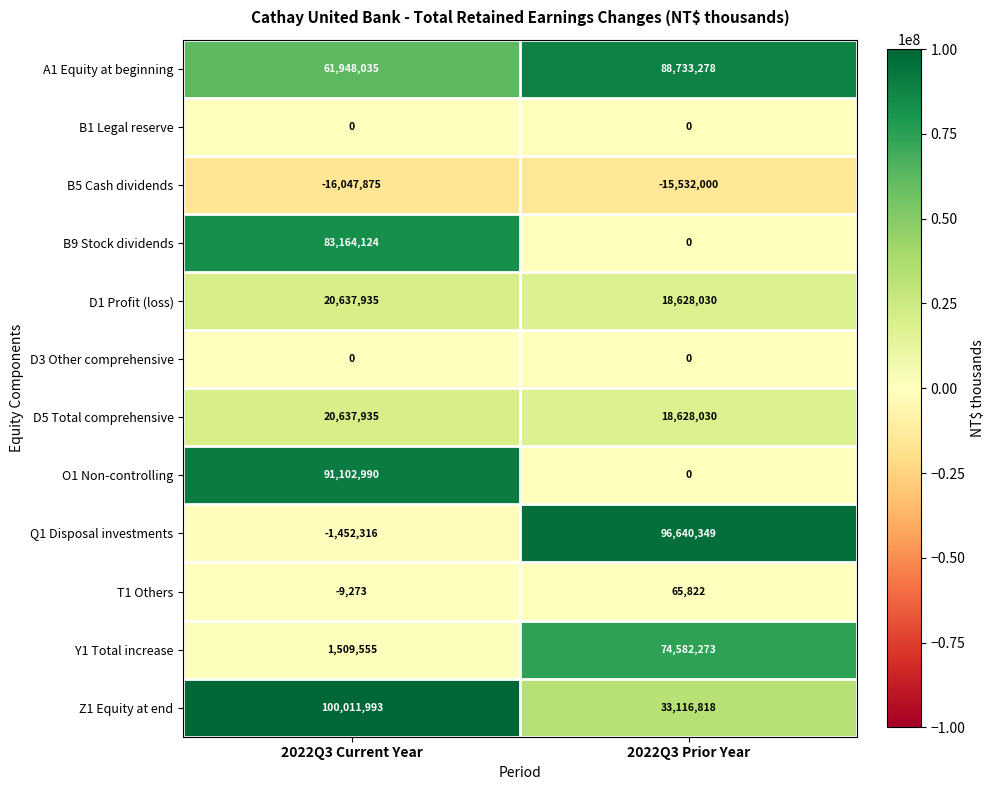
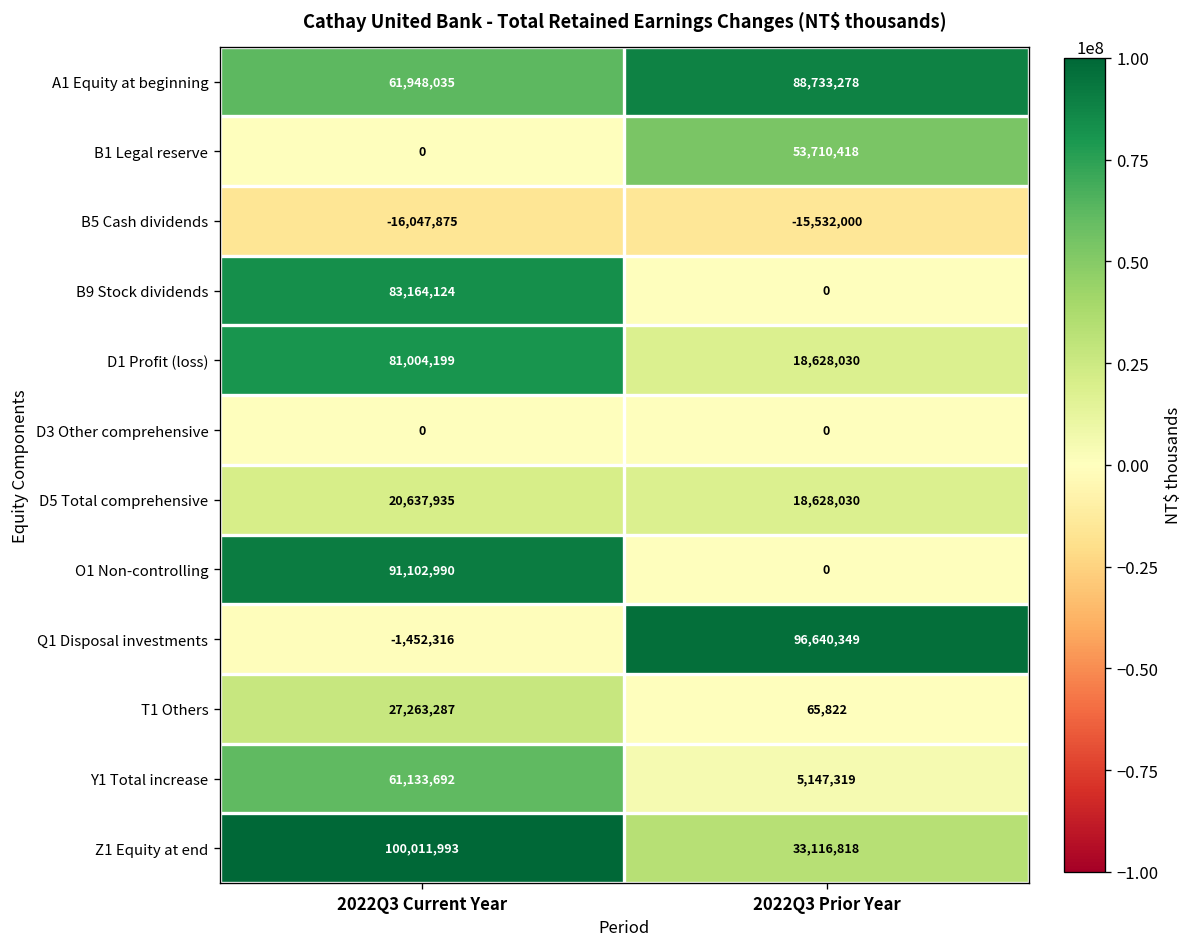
  {
    "A1 Equity at beginning": {
      "2022Q3 Current Year": "61,948,035",
      "2022Q3 Prior Year": "88,733,278"
    },
    "B1 Legal reserve": {
      "2022Q3 Current Year": "0",
-     "2022Q3 Prior Year": "0"
+     "2022Q3 Prior Year": "53,710,418"
    },
    "B5 Cash dividends": {
      "2022Q3 Current Year": "-16,047,875",
      "2022Q3 Prior Year": "-15,532,000"
    },
    "B9 Stock dividends": {
      "2022Q3 Current Year": "83,164,124",
      "2022Q3 Prior Year": "0"
    },
    "D1 Profit (loss)": {
-     "2022Q3 Current Year": "20,637,935",
+     "2022Q3 Current Year": "81,004,199",
      "2022Q3 Prior Year": "18,628,030"
    },
    "D3 Other comprehensive": {
      "2022Q3 Current Year": "0",
      "2022Q3 Prior Year": "0"
    },
    "D5 Total comprehensive": {
      "2022Q3 Current Year": "20,637,935",
      "2022Q3 Prior Year": "18,628,030"
    },
    "O1 Non-controlling": {
      "2022Q3 Current Year": "91,102,990",
      "2022Q3 Prior Year": "0"
    },
    "Q1 Disposal investments": {
      "2022Q3 Current Year": "-1,452,316",
      "2022Q3 Prior Year": "96,640,349"
    },
    "T1 Others": {
-     "2022Q3 Current Year": "-9,273",
+     "2022Q3 Current Year": "27,263,287",
      "2022Q3 Prior Year": "65,822"
    },
    "Y1 Total increase": {
-     "2022Q3 Current Year": "1,509,555",
-     "2022Q3 Prior Year": "74,582,273"
+     "2022Q3 Current Year": "61,133,692",
+     "2022Q3 Prior Year": "5,147,319"
    },
    "Z1 Equity at end": {
      "2022Q3 Current Year": "100,011,993",
      "2022Q3 Prior Year": "33,116,818"
    }
  }
